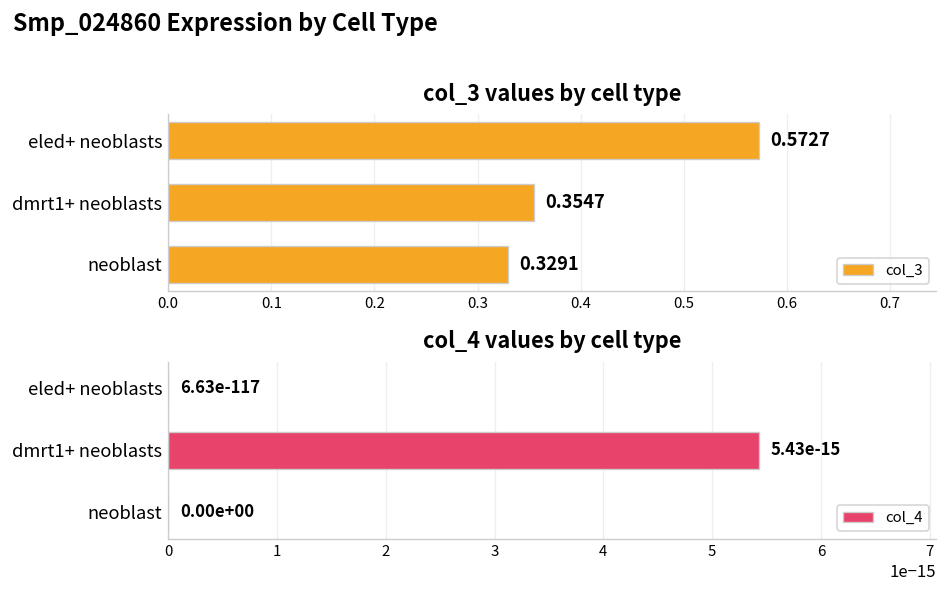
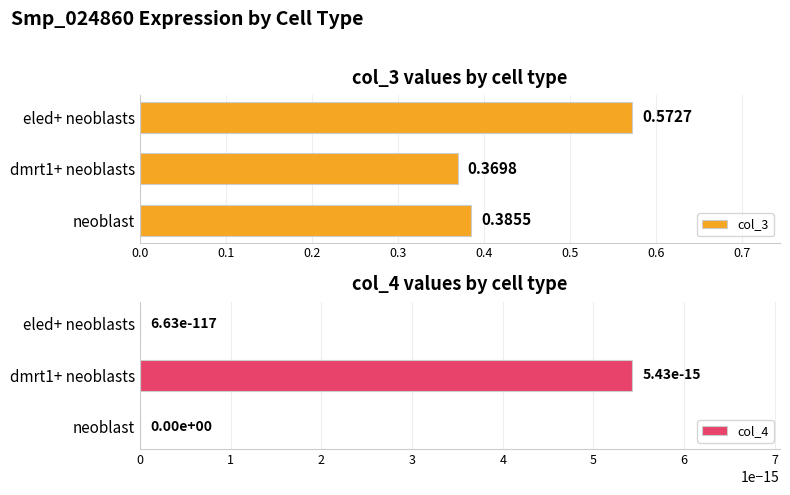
  {
    "col_3 values by cell type": {
      "eled+ neoblasts": "0.5727",
-     "dmrt1+ neoblasts": "0.3547",
-     "neoblast": "0.3291"
+     "dmrt1+ neoblasts": "0.3698",
+     "neoblast": "0.3855"
    },
    "col_4 values by cell type": {
      "eled+ neoblasts": "6.63e-117",
      "dmrt1+ neoblasts": "5.43e-15",
      "neoblast": "0.00e+00"
    }
  }
